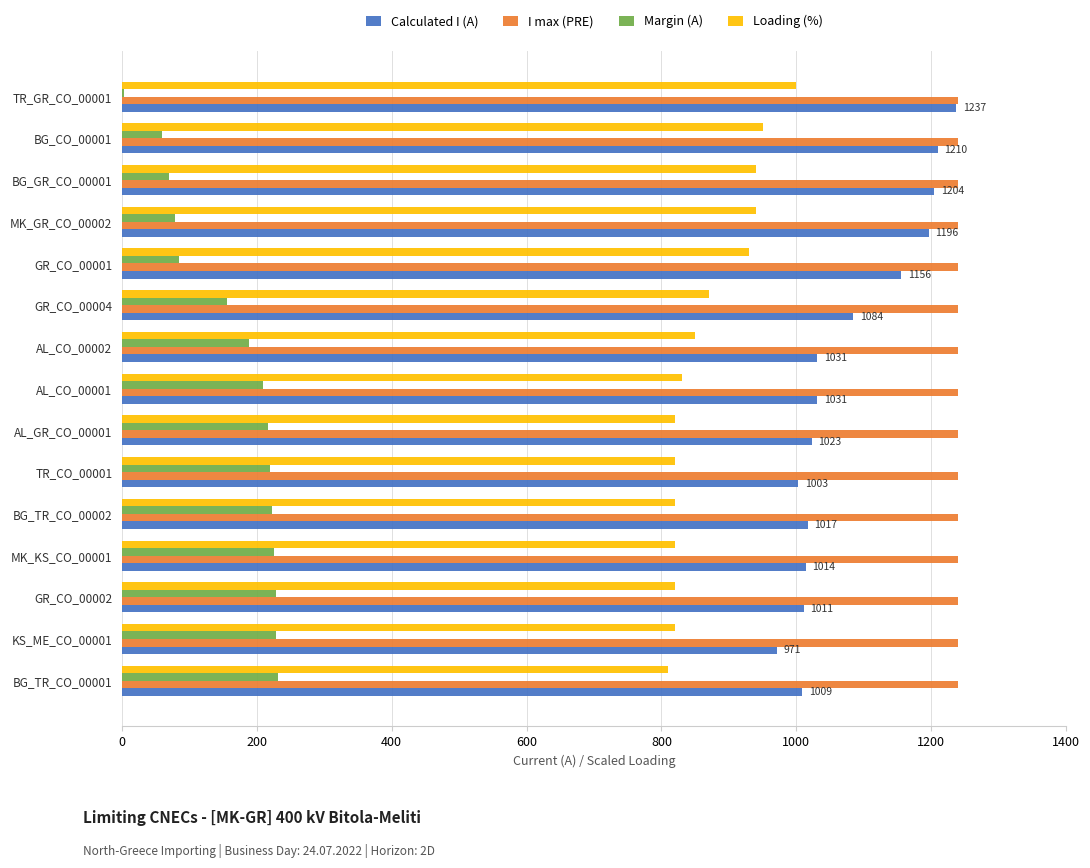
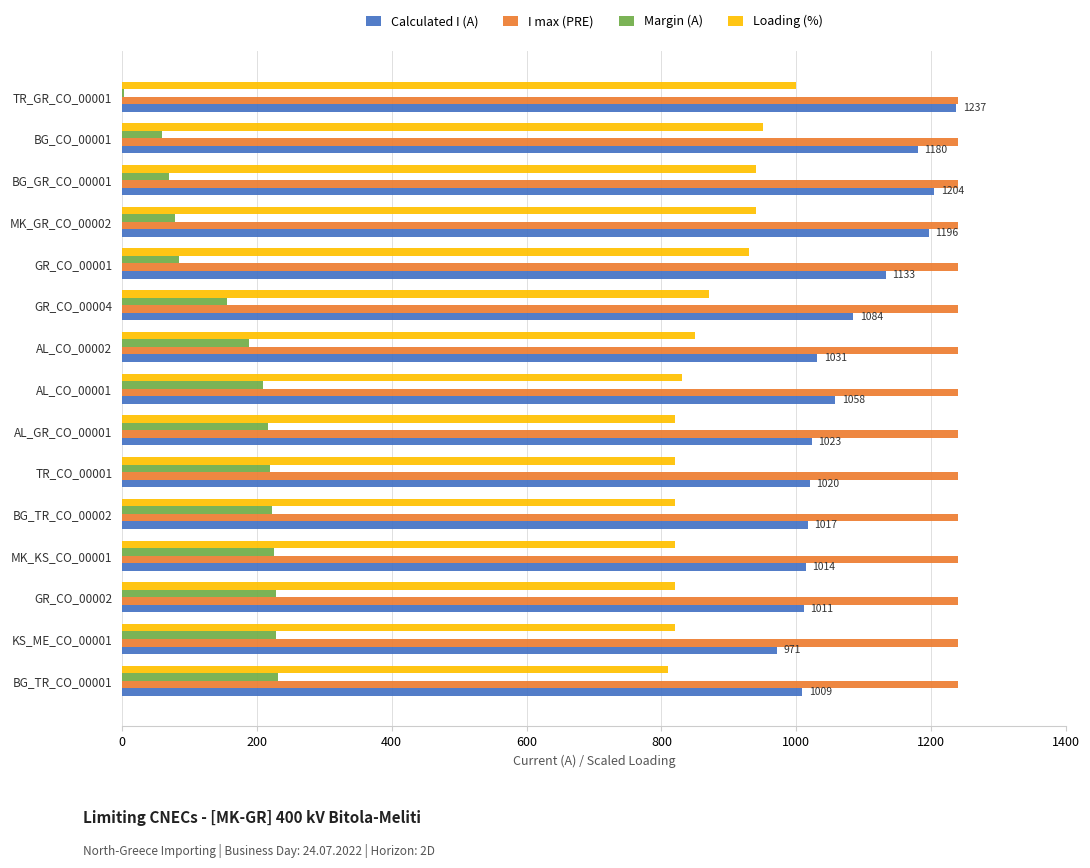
  {
    "Calculated I (A)": {
      "TR_GR_CO_00001": 1237,
-     "BG_CO_00001": 1210,
+     "BG_CO_00001": 1180,
      "BG_GR_CO_00001": 1204,
      "MK_GR_CO_00002": 1196,
-     "GR_CO_00001": 1156,
+     "GR_CO_00001": 1133,
      "GR_CO_00004": 1084,
      "AL_CO_00002": 1031,
-     "AL_CO_00001": 1031,
+     "AL_CO_00001": 1058,
      "AL_GR_CO_00001": 1023,
-     "TR_CO_00001": 1003,
+     "TR_CO_00001": 1020,
      "BG_TR_CO_00002": 1017,
      "MK_KS_CO_00001": 1014,
      "GR_CO_00002": 1011,
      "KS_ME_CO_00001": 971,
      "BG_TR_CO_00001": 1009
    },
    "I max (PRE)": {
      "BG_CO_00001": 1240,
      "GR_CO_00001": 1240,
      "GR_CO_00004": 1240,
      "AL_CO_00002": 1240,
      "AL_CO_00001": 1240,
      "AL_GR_CO_00001": 1240,
      "TR_CO_00001": 1240,
      "BG_TR_CO_00002": 1240,
      "MK_KS_CO_00001": 1240,
      "GR_CO_00002": 1240,
      "KS_ME_CO_00001": 1240,
      "BG_TR_CO_00001": 1240
    },
    "Margin (A)": {
      "BG_CO_00001": 60,
      "BG_GR_CO_00001": 70,
      "MK_GR_CO_00002": 80,
      "GR_CO_00001": 80,
      "GR_CO_00004": 160,
      "AL_CO_00002": 190,
      "AL_CO_00001": 210,
      "AL_GR_CO_00001": 220,
      "TR_CO_00001": 220,
      "BG_TR_CO_00002": 220,
      "MK_KS_CO_00001": 230,
      "GR_CO_00002": 230,
      "KS_ME_CO_00001": 230,
      "BG_TR_CO_00001": 230
    },
    "Loading (%)": {
      "TR_GR_CO_00001": 1000,
      "BG_CO_00001": 950,
      "BG_GR_CO_00001": 940,
      "MK_GR_CO_00002": 940,
      "GR_CO_00001": 930,
      "GR_CO_00004": 870,
      "AL_CO_00002": 850,
      "AL_CO_00001": 830,
      "AL_GR_CO_00001": 820,
      "TR_CO_00001": 820,
      "BG_TR_CO_00002": 820,
      "MK_KS_CO_00001": 820,
      "GR_CO_00002": 820,
      "KS_ME_CO_00001": 820,
      "BG_TR_CO_00001": 810
    }
  }
